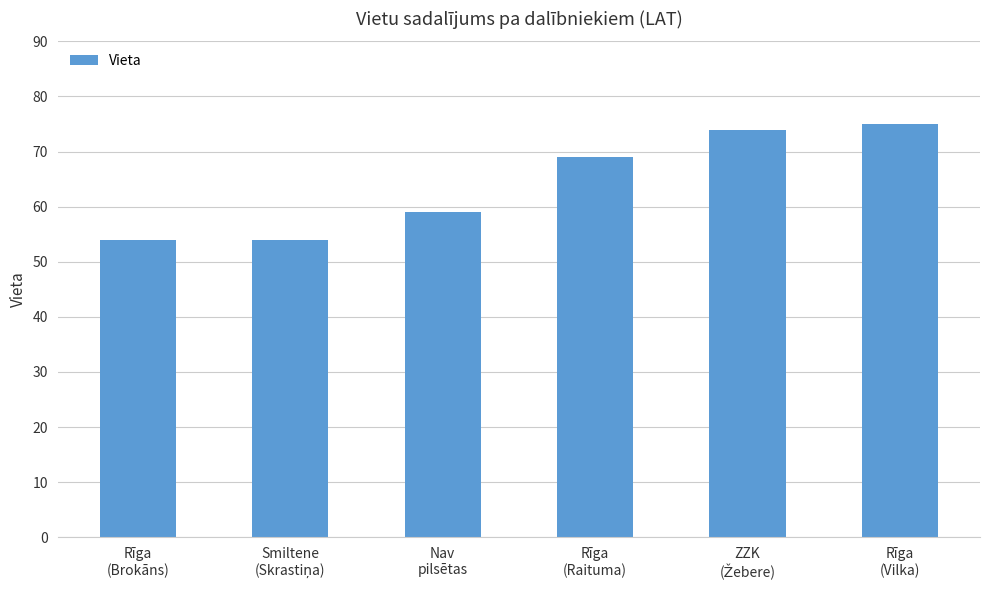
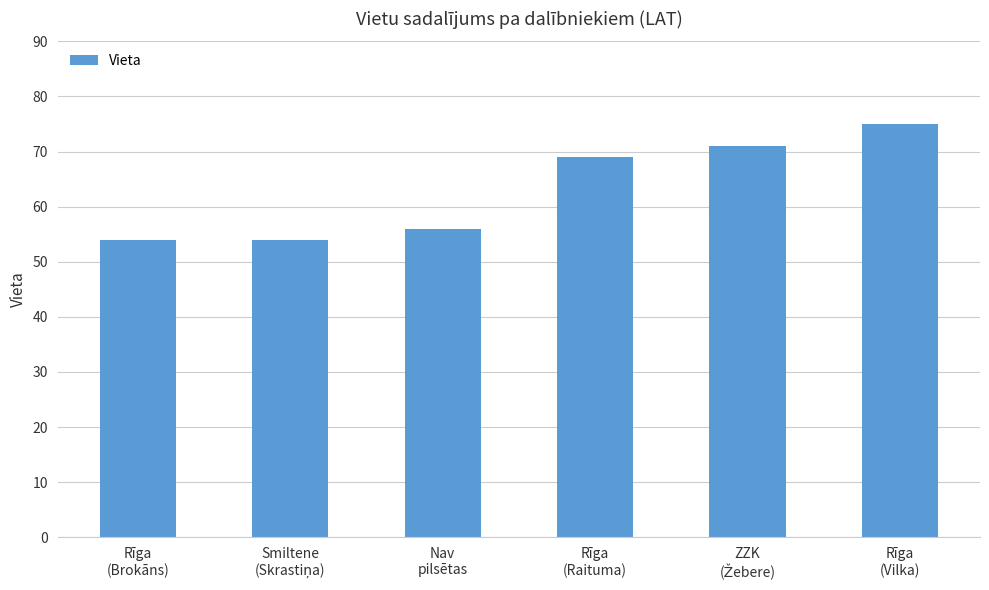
  {
    "Rīga (Brokāns)": 54,
    "Smiltene (Skrastiņa)": 54,
-   "Nav pilsētas": 59,
+   "Nav pilsētas": 56,
    "Rīga (Raituma)": 69,
-   "ZZK (Žebere)": 74,
+   "ZZK (Žebere)": 71,
    "Rīga (Vilka)": 75
  }
